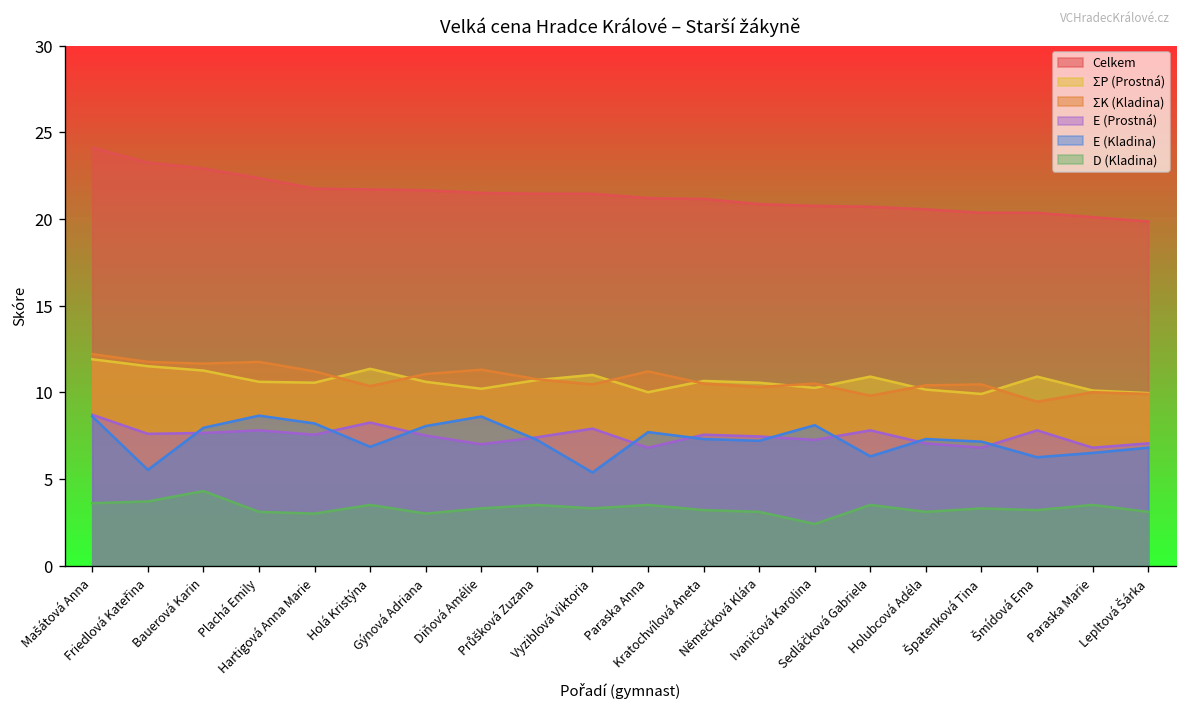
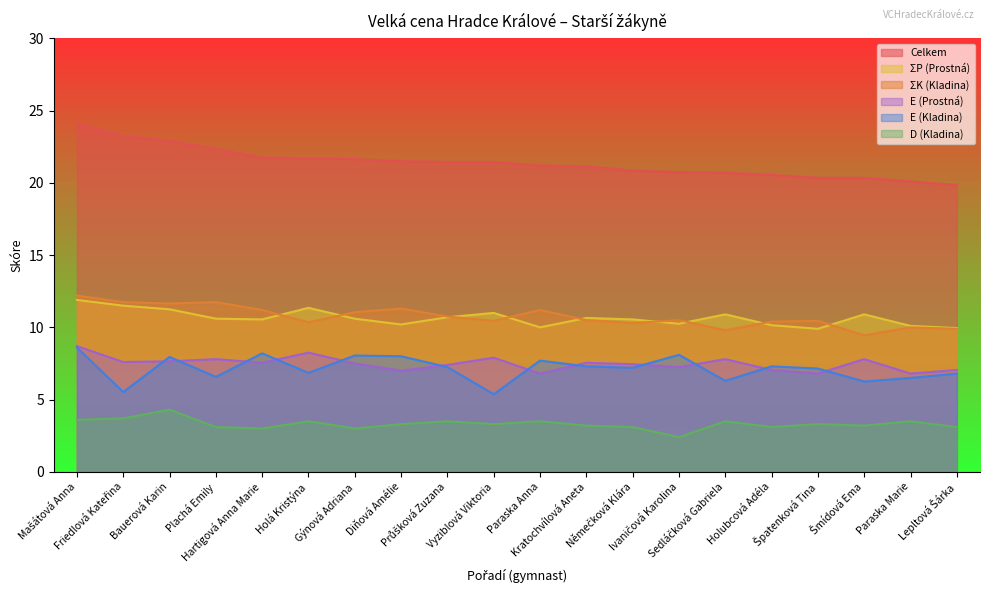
  {
    "E (Prostná)": {
      "Friedlová Kateřina": 7.6,
      "Bauerová Karin": 7.7,
      "Plachá Emily": 7.8,
      "Hartigová Anna Marie": 7.6,
      "Holá Kristýna": 8.3,
      "Gýnová Adriana": 7.5,
      "Diňová Amélie": 7.0,
      "Vyziblová Viktoria": 7.9,
      "Paraska Anna": 6.8,
      "Kratochvílová Aneta": 7.6,
      "Němečková Klára": 7.5,
      "Ivaničová Karolina": 7.3,
      "Sedláčková Gabriela": 7.8,
      "Holubcová Adéla": 7.1,
      "Špatenková Tina": 6.8,
      "Šmídová Ema": 7.8,
      "Paraska Marie": 6.8,
      "Lepltová Šárka": 7.1
    },
    "E (Kladina)": {
      "Friedlová Kateřina": 5.5,
      "Bauerová Karin": 7.9,
-     "Plachá Emily": 8.7,
+     "Plachá Emily": 6.6,
      "Hartigová Anna Marie": 8.2,
      "Holá Kristýna": 6.9,
      "Gýnová Adriana": 8.1,
-     "Diňová Amélie": 8.6,
+     "Diňová Amélie": 8.0,
      "Vyziblová Viktoria": 5.4,
      "Paraska Anna": 7.7,
      "Kratochvílová Aneta": 7.3,
      "Němečková Klára": 7.2,
      "Ivaničová Karolina": 8.1,
      "Sedláčková Gabriela": 6.3,
      "Holubcová Adéla": 7.3,
      "Špatenková Tina": 7.2,
      "Šmídová Ema": 6.3,
      "Paraska Marie": 6.5,
      "Lepltová Šárka": 6.8
    },
    "D (Kladina)": {
      "Mašátová Anna": 3.6,
      "Friedlová Kateřina": 3.7,
      "Bauerová Karin": 4.3,
      "Plachá Emily": 3.1,
      "Hartigová Anna Marie": 3.0,
      "Holá Kristýna": 3.5,
      "Gýnová Adriana": 3.0,
      "Diňová Amélie": 3.3,
      "Průšková Zuzana": 3.5,
      "Vyziblová Viktoria": 3.3,
      "Paraska Anna": 3.5,
      "Kratochvílová Aneta": 3.2,
      "Němečková Klára": 3.1,
      "Ivaničová Karolina": 2.4,
      "Sedláčková Gabriela": 3.5,
      "Holubcová Adéla": 3.1,
      "Špatenková Tina": 3.3,
      "Šmídová Ema": 3.2,
      "Paraska Marie": 3.5,
      "Lepltová Šárka": 3.1
    }
  }
